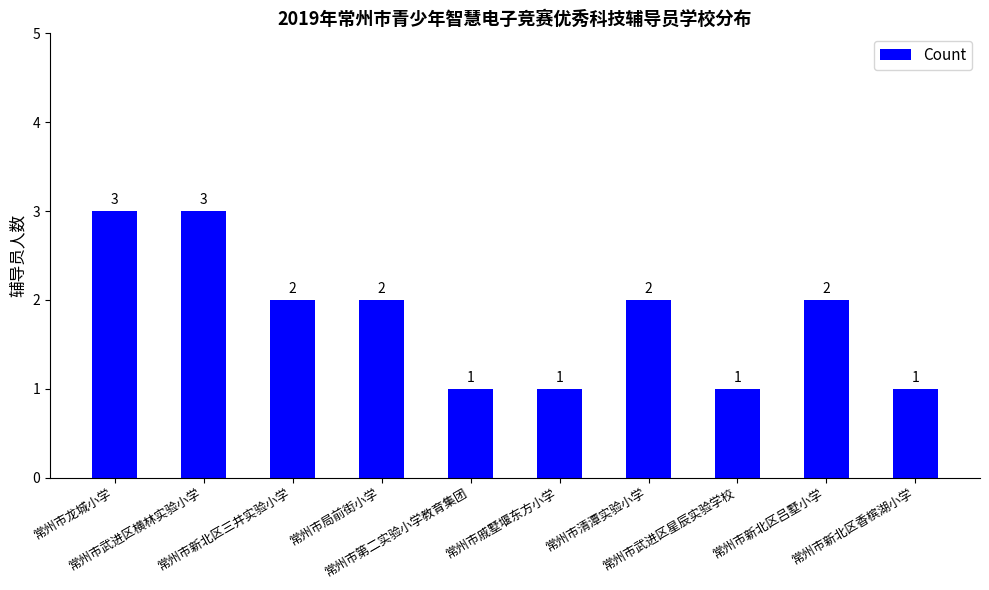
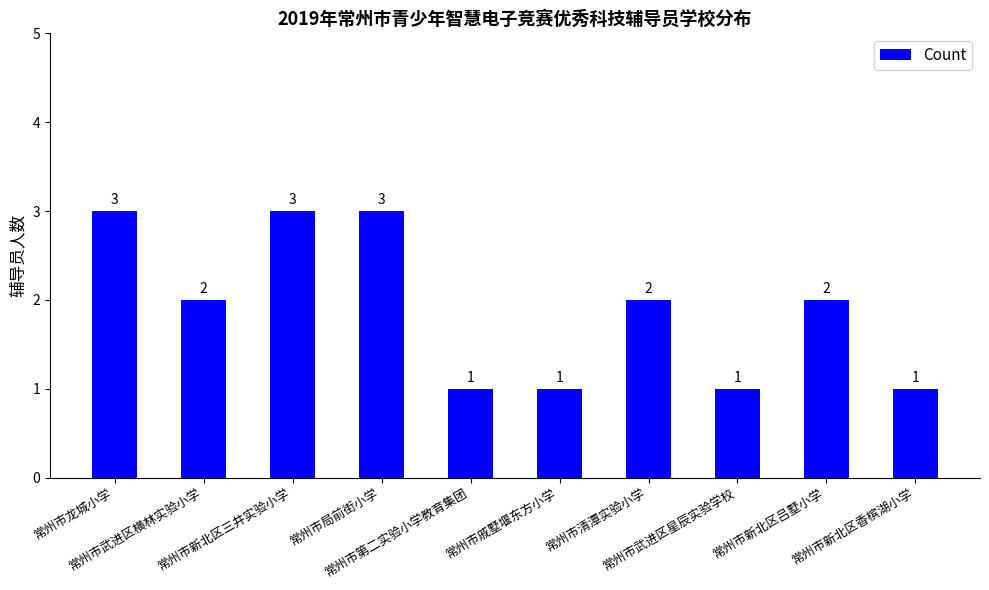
  {
    "常州市龙城小学": 3,
-   "常州市武进区横林实验小学": 3,
-   "常州市新北区三井实验小学": 2,
-   "常州市局前街小学": 2,
+   "常州市武进区横林实验小学": 2,
+   "常州市新北区三井实验小学": 3,
+   "常州市局前街小学": 3,
    "常州市第二实验小学教育集团": 1,
    "常州市戚墅堰东方小学": 1,
    "常州市清潭实验小学": 2,
    "常州市武进区星辰实验学校": 1,
    "常州市新北区吕墅小学": 2,
    "常州市新北区香槟湖小学": 1
  }
